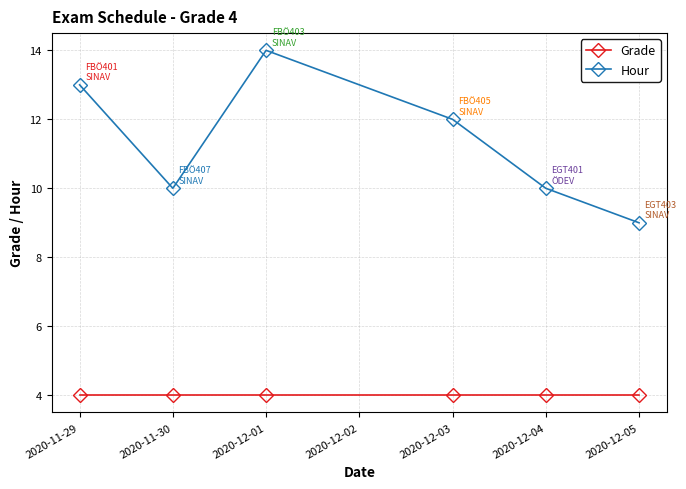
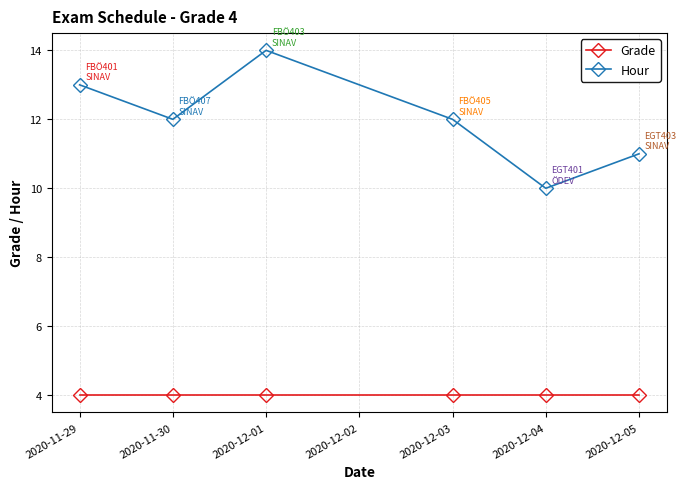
  {
    "Grade": {
      "2020-11-29": 4,
      "2020-11-30": 4,
      "2020-12-01": 4,
      "2020-12-03": 4,
      "2020-12-04": 4,
      "2020-12-05": 4
    },
    "Hour": {
      "2020-11-29": 13,
-     "2020-11-30": 10,
+     "2020-11-30": 12,
      "2020-12-01": 14,
      "2020-12-03": 12,
      "2020-12-04": 10,
-     "2020-12-05": 9
+     "2020-12-05": 11
    }
  }
